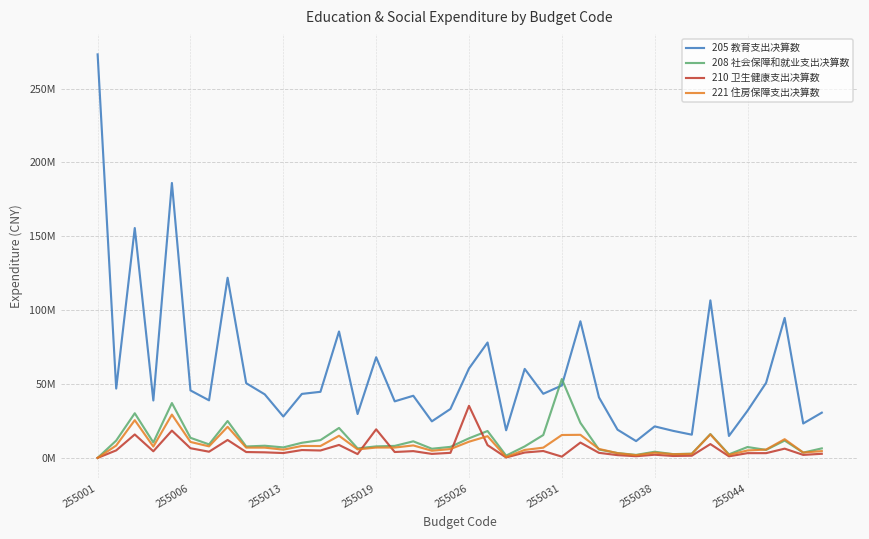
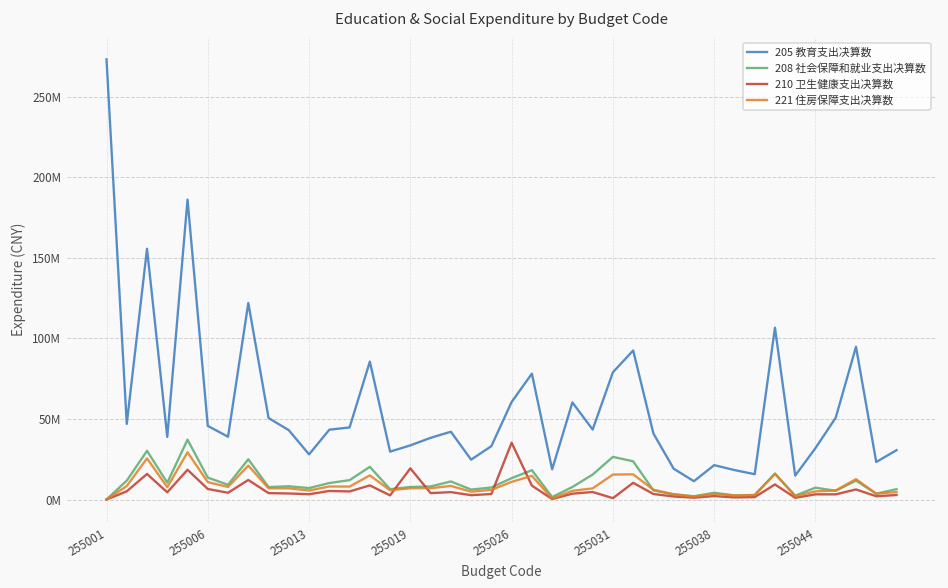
  {
    "205 教育支出决算数": {
      "255001": 273000000,
      "255006": 46000000,
      "255013": 28000000,
-     "255019": 68000000,
+     "255019": 34000000,
      "255026": 61000000,
-     "255031": 49000000,
+     "255031": 79000000,
      "255038": 21000000,
      "255044": 32000000
    },
    "208 社会保障和就业支出决算数": {
      "255006": 14000000,
      "255026": 13000000,
-     "255031": 53000000,
+     "255031": 26000000,
      "255044": 7000000
    },
    "210 卫生健康支出决算数": {
      "255006": 7000000,
      "255013": 3000000,
      "255019": 19000000,
      "255026": 35000000,
      "255031": 1000000
    },
    "221 住房保障支出决算数": {
      "255006": 11000000,
      "255026": 11000000,
      "255031": 15000000
    }
  }
